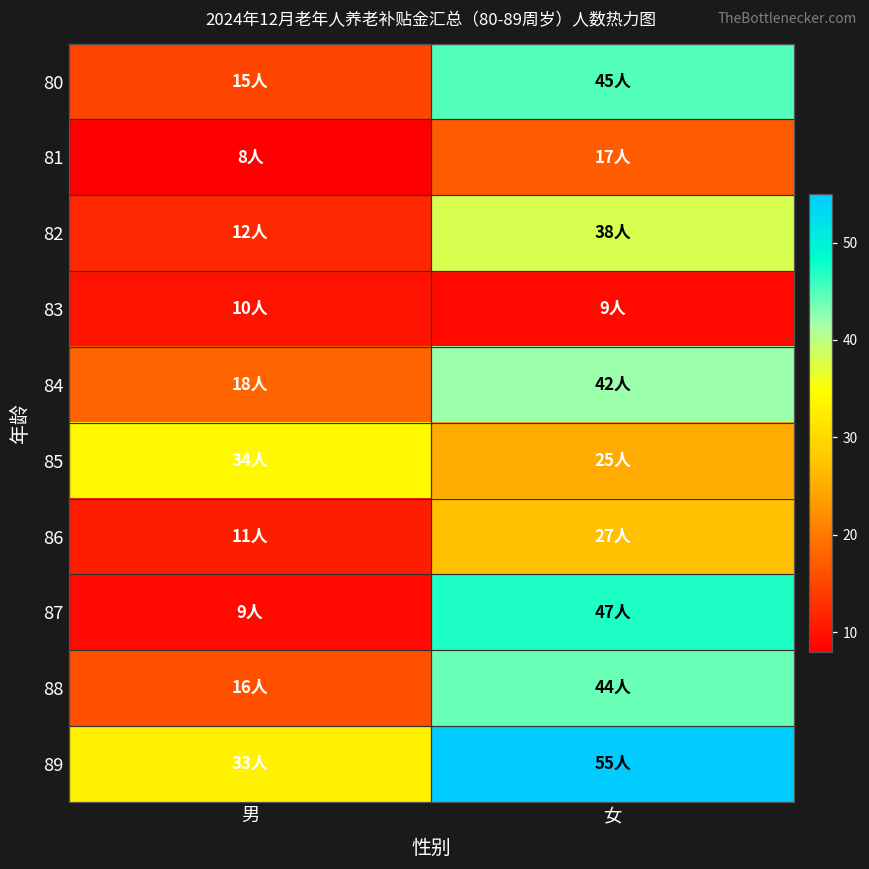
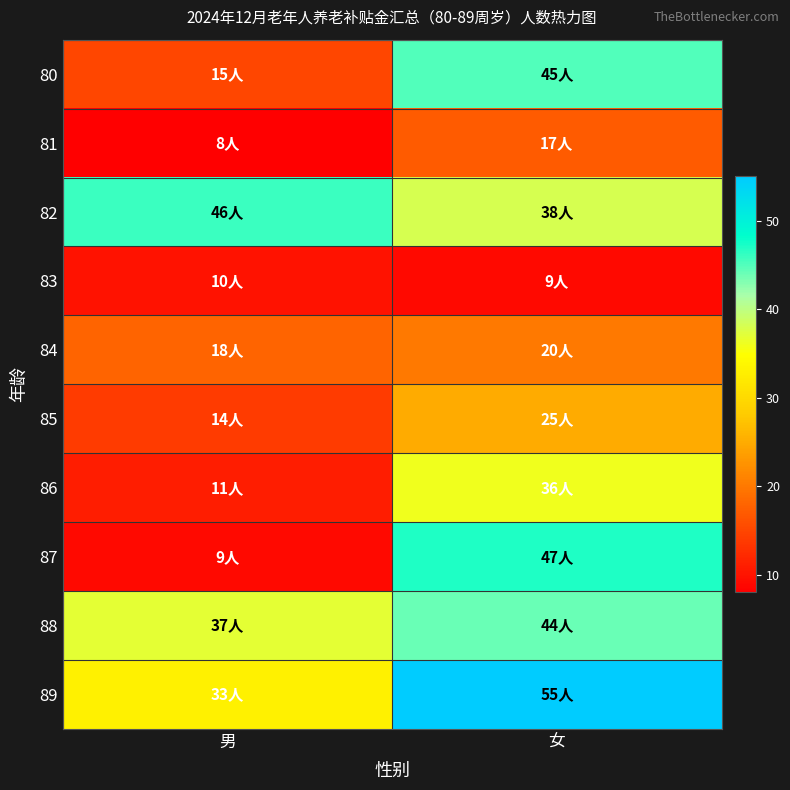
  {
    "80": {
      "男": "15人",
      "女": "45人"
    },
    "81": {
      "男": "8人",
      "女": "17人"
    },
    "82": {
-     "男": "12人",
+     "男": "46人",
      "女": "38人"
    },
    "83": {
      "男": "10人",
      "女": "9人"
    },
    "84": {
      "男": "18人",
-     "女": "42人"
+     "女": "20人"
    },
    "85": {
-     "男": "34人",
+     "男": "14人",
      "女": "25人"
    },
    "86": {
      "男": "11人",
-     "女": "27人"
+     "女": "36人"
    },
    "87": {
      "男": "9人",
      "女": "47人"
    },
    "88": {
-     "男": "16人",
+     "男": "37人",
      "女": "44人"
    },
    "89": {
      "男": "33人",
      "女": "55人"
    }
  }
